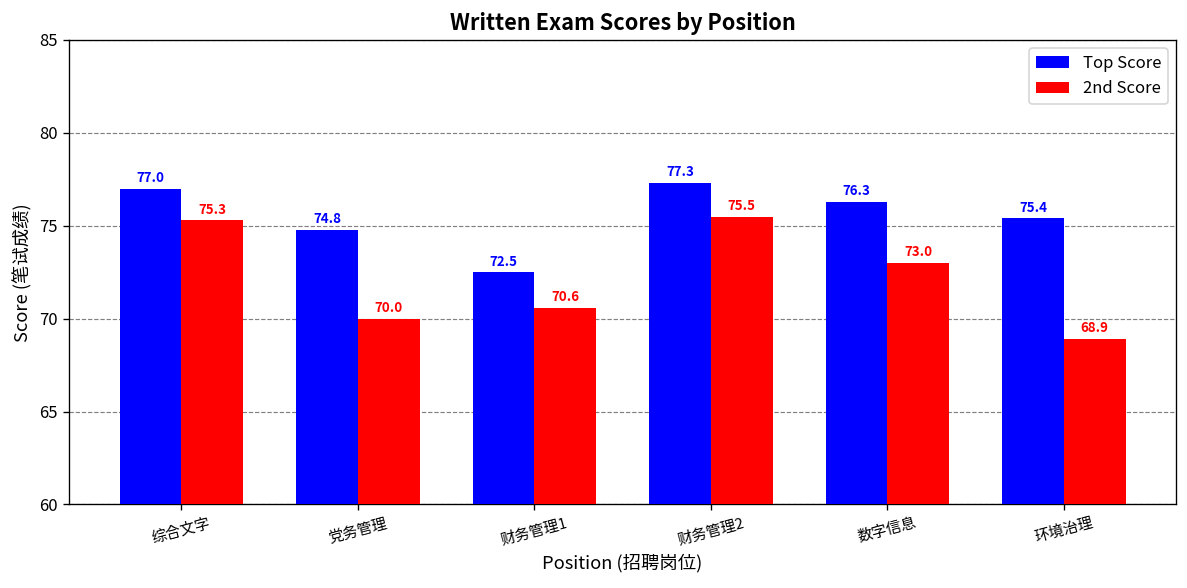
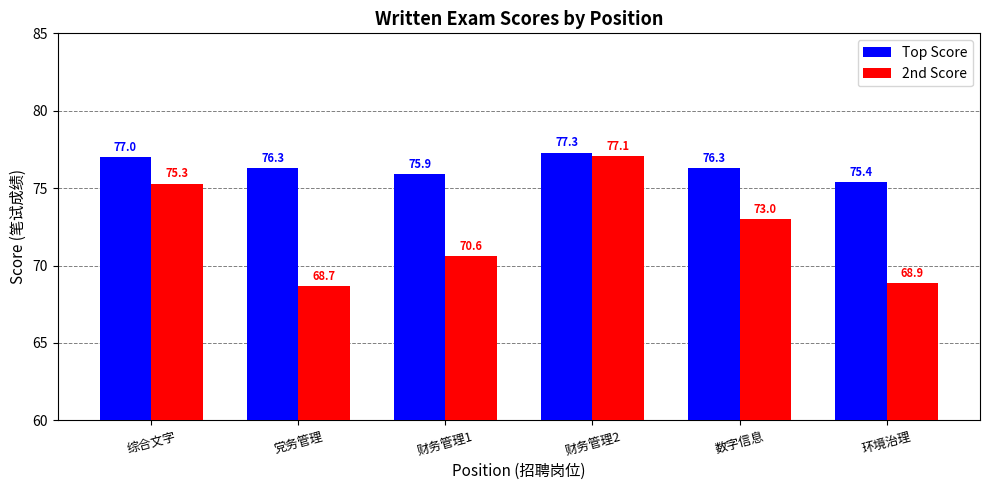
  {
    "Top Score": {
      "综合文字": 77.0,
-     "党务管理": 74.8,
-     "财务管理1": 72.5,
+     "党务管理": 76.3,
+     "财务管理1": 75.9,
      "财务管理2": 77.3,
      "数字信息": 76.3,
      "环境治理": 75.4
    },
    "2nd Score": {
      "综合文字": 75.3,
-     "党务管理": 70.0,
+     "党务管理": 68.7,
      "财务管理1": 70.6,
-     "财务管理2": 75.5,
+     "财务管理2": 77.1,
      "数字信息": 73.0,
      "环境治理": 68.9
    }
  }
